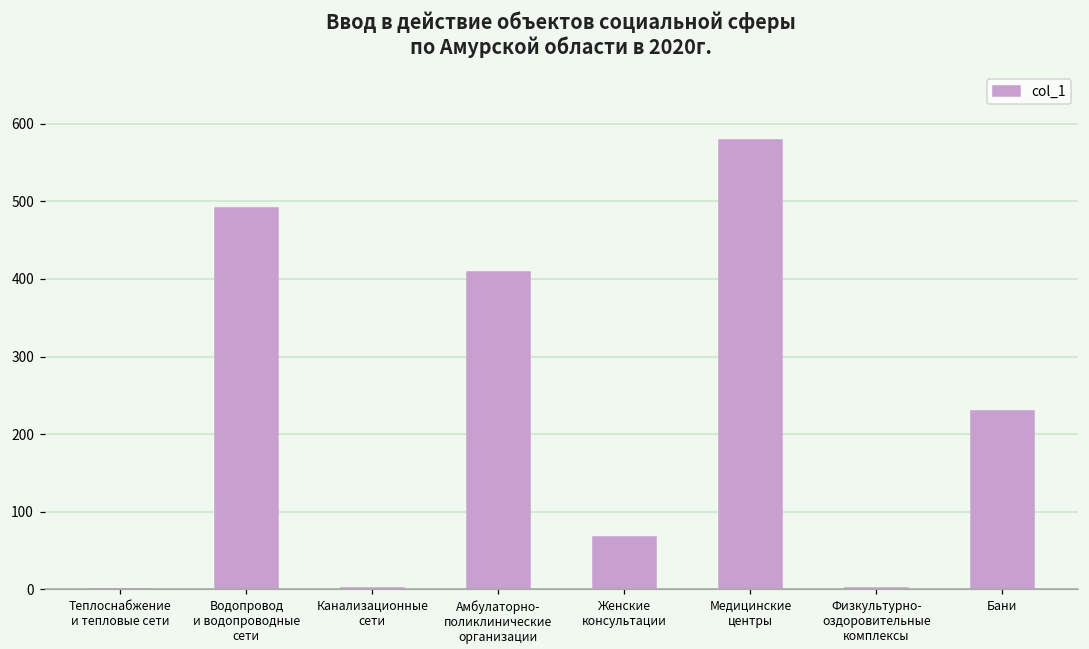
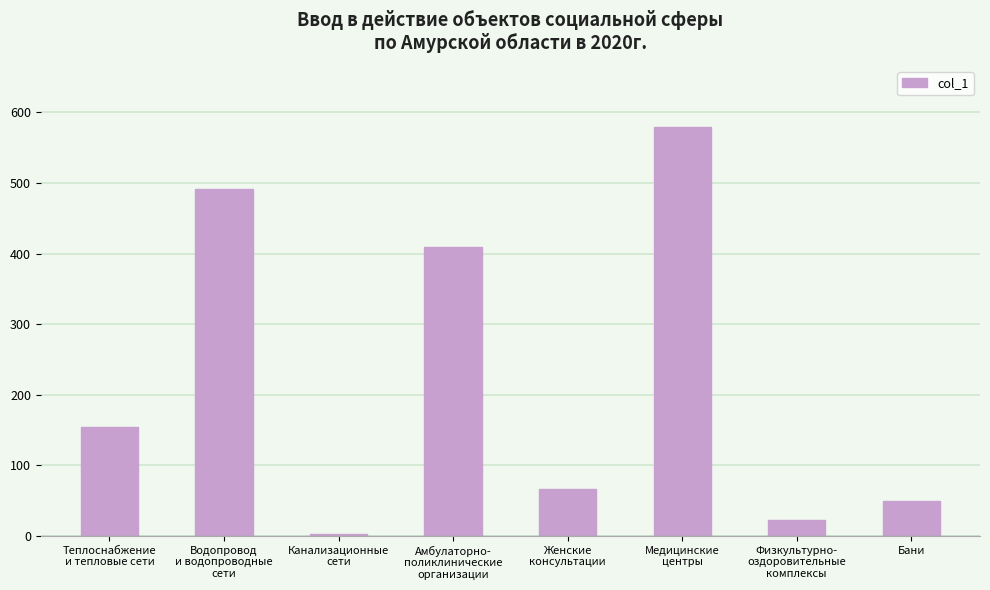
  {
-   "Теплоснабжение и тепловые сети": 0,
+   "Теплоснабжение и тепловые сети": 150,
    "Водопровод и водопроводные сети": 490,
    "Амбулаторно- поликлинические организации": 410,
    "Женские консультации": 70,
    "Медицинские центры": 580,
-   "Физкультурно- оздоровительные комплексы": 0,
-   "Бани": 230
+   "Физкультурно- оздоровительные комплексы": 20,
+   "Бани": 50
  }
